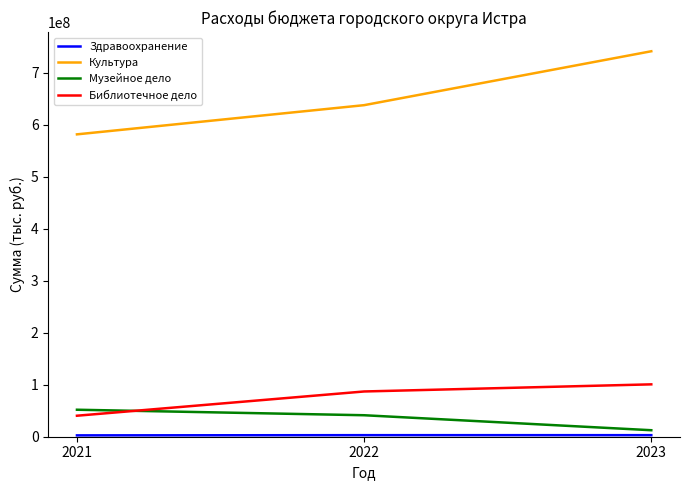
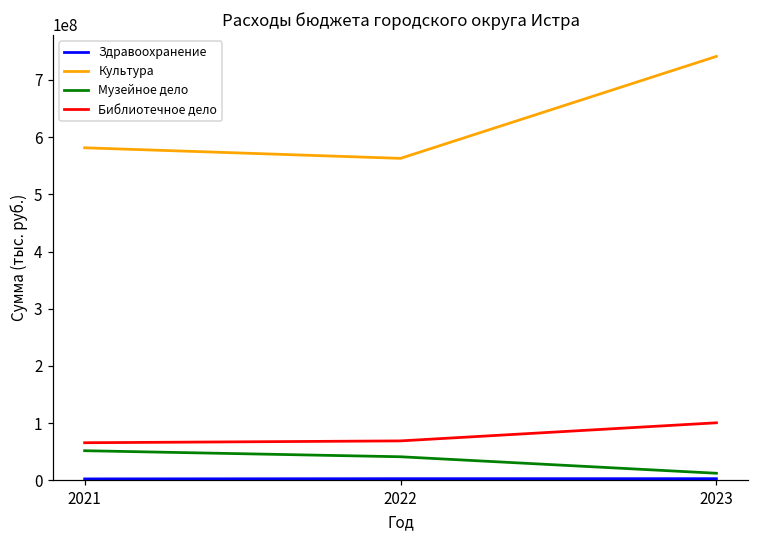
  {
    "Здравоохранение": {
      "2021": 0,
      "2022": 0,
      "2023": 0
    },
    "Культура": {
      "2021": 580000000,
-     "2022": 640000000,
+     "2022": 560000000,
      "2023": 740000000
    },
    "Музейное дело": {
      "2021": 50000000,
      "2022": 40000000,
      "2023": 10000000
    },
    "Библиотечное дело": {
-     "2021": 40000000,
-     "2022": 90000000,
+     "2021": 70000000,
+     "2022": 70000000,
      "2023": 100000000
    }
  }
